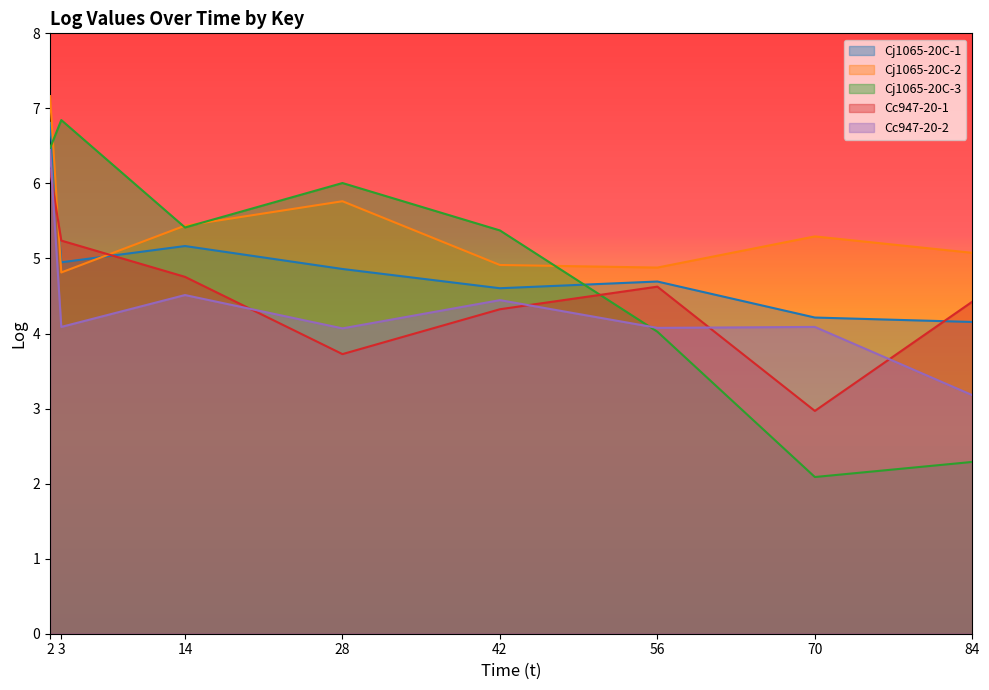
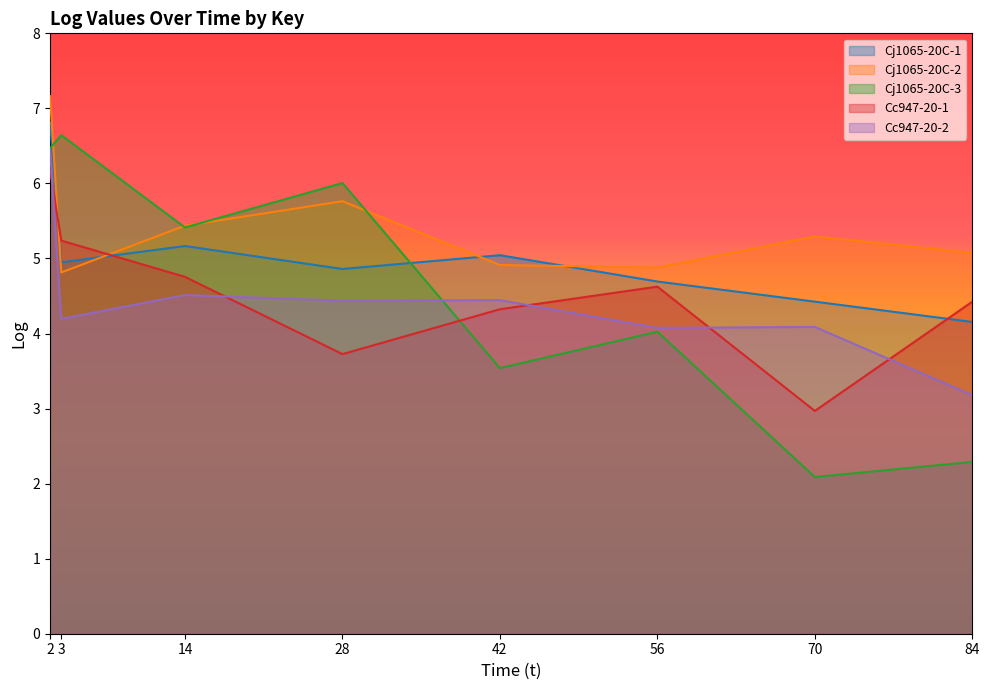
  {
    "Cj1065-20C-1": {
      "2": 6.8,
      "3": 4.9,
      "14": 5.2,
      "28": 4.9,
-     "42": 4.6,
+     "42": 5.0,
      "56": 4.7,
-     "70": 4.2,
+     "70": 4.4,
      "84": 4.2
    },
    "Cj1065-20C-3": {
-     "3": 6.8,
+     "3": 6.6,
      "28": 6.0,
-     "42": 5.4,
+     "42": 3.5,
      "56": 4.0,
      "70": 2.1,
      "84": 2.3
    },
    "Cc947-20-2": {
-     "3": 4.1,
+     "3": 4.2,
      "14": 4.5,
-     "28": 4.1,
+     "28": 4.4,
      "42": 4.4,
      "56": 4.1,
      "70": 4.1,
      "84": 3.2
    }
  }
